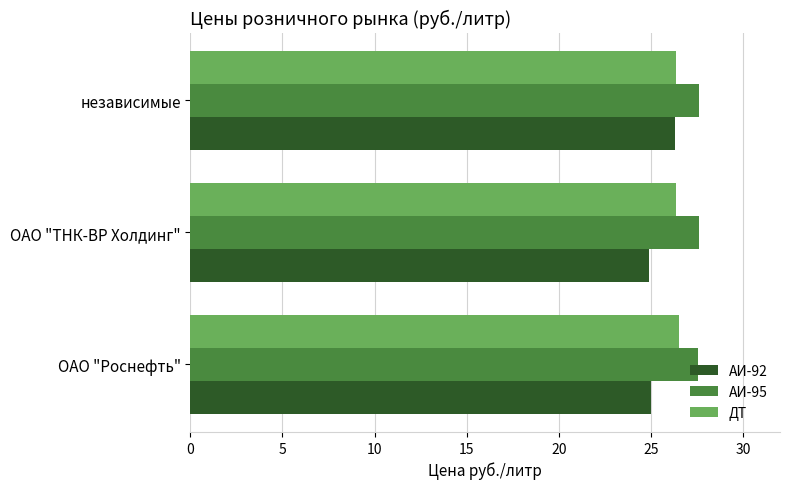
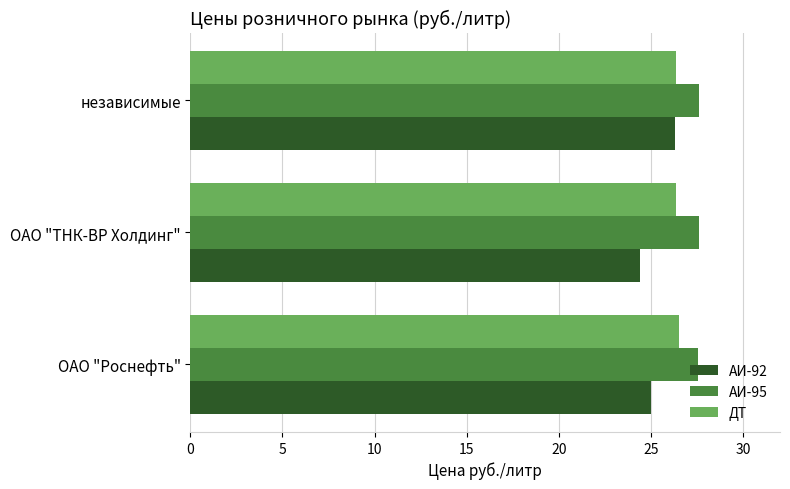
  {
    "АИ-92": {
      "независимые": 26.3,
-     "ОАО \"ТНК-ВР Холдинг\"": 24.9,
+     "ОАО \"ТНК-ВР Холдинг\"": 24.4,
      "ОАО \"Роснефть\"": 25.0
    }
  }
